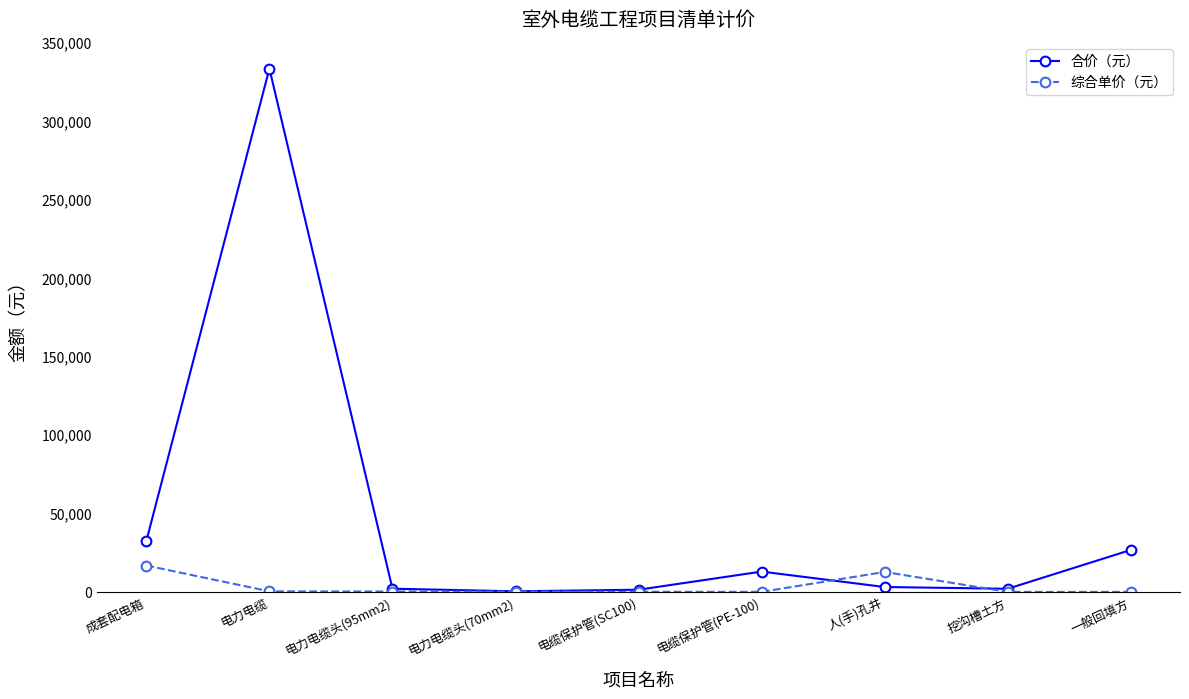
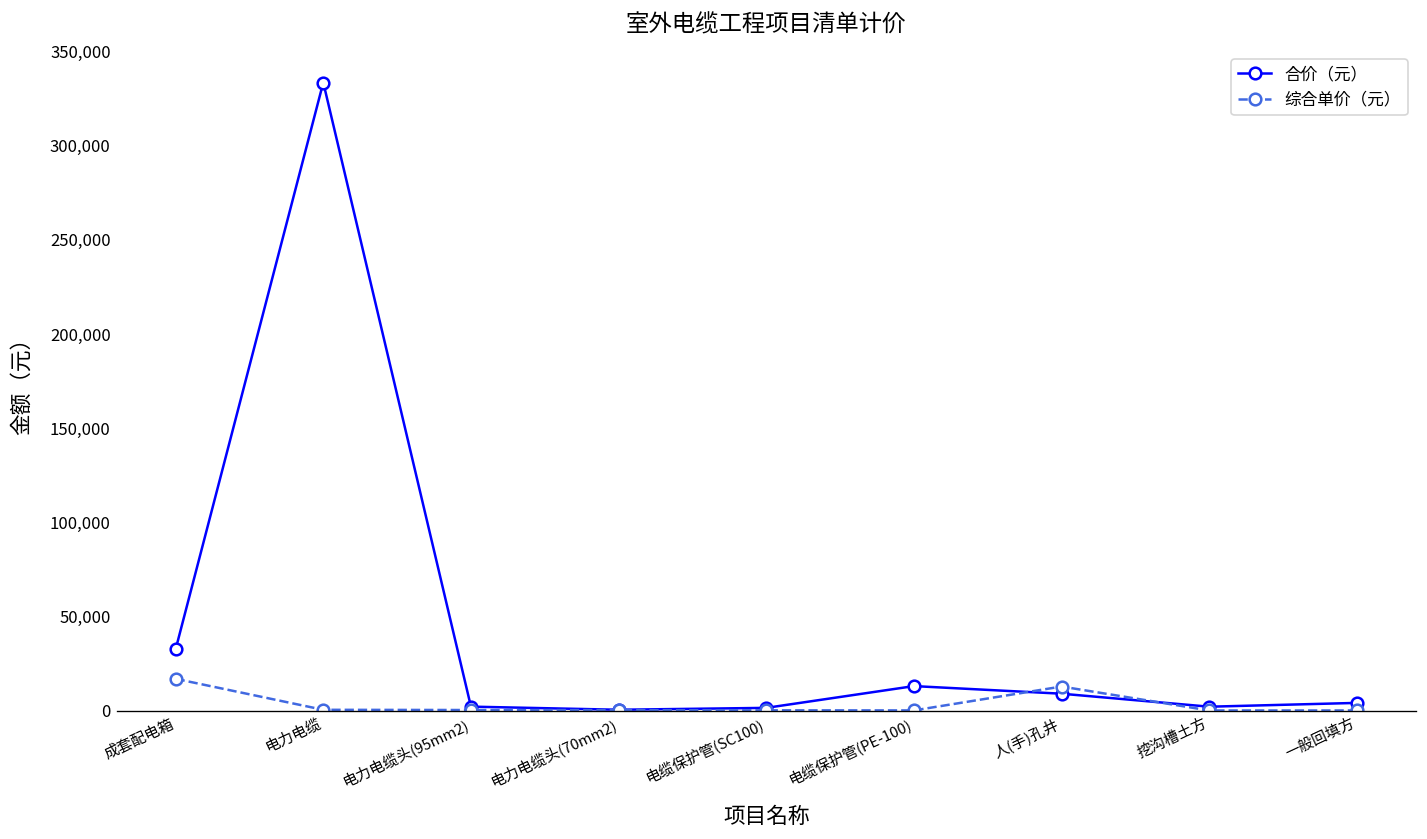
  {
    "合价（元）": {
      "成套配电箱": "32,000",
      "电力电缆": "334,000",
      "电力电缆头(95mm2)": "2,000",
      "电缆保护管(PE-100)": "13,000",
-     "人(手)孔井": "3,000",
+     "人(手)孔井": "9,000",
      "挖沟槽土方": "2,000",
-     "一般回填方": "27,000"
+     "一般回填方": "4,000"
    },
    "综合单价（元）": {
      "成套配电箱": "17,000",
      "电力电缆": "0",
      "电力电缆头(95mm2)": "0",
      "电缆保护管(PE-100)": "0",
      "人(手)孔井": "13,000",
      "挖沟槽土方": "0",
      "一般回填方": "0"
    }
  }
